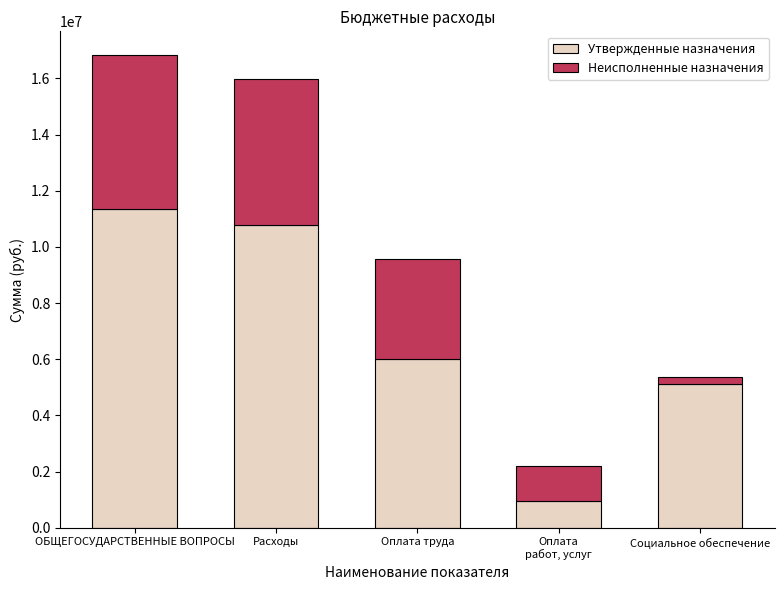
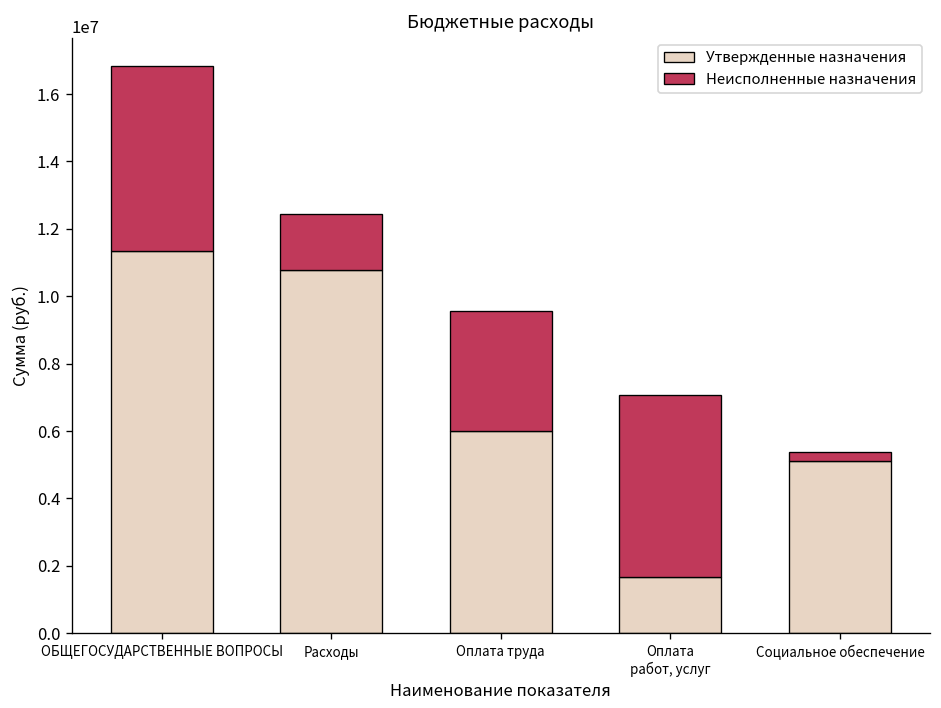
  {
    "Утвержденные назначения": {
      "ОБЩЕГОСУДАРСТВЕННЫЕ ВОПРОСЫ": 11300000,
      "Расходы": 10800000,
      "Оплата труда": 6000000,
-     "Оплата работ, услуг": 1000000,
+     "Оплата работ, услуг": 1700000,
      "Социальное обеспечение": 5100000
    },
    "Неисполненные назначения": {
      "ОБЩЕГОСУДАРСТВЕННЫЕ ВОПРОСЫ": 5500000,
-     "Расходы": 5200000,
+     "Расходы": 1700000,
      "Оплата труда": 3500000,
-     "Оплата работ, услуг": 1200000,
+     "Оплата работ, услуг": 5400000,
      "Социальное обеспечение": 300000
    }
  }
